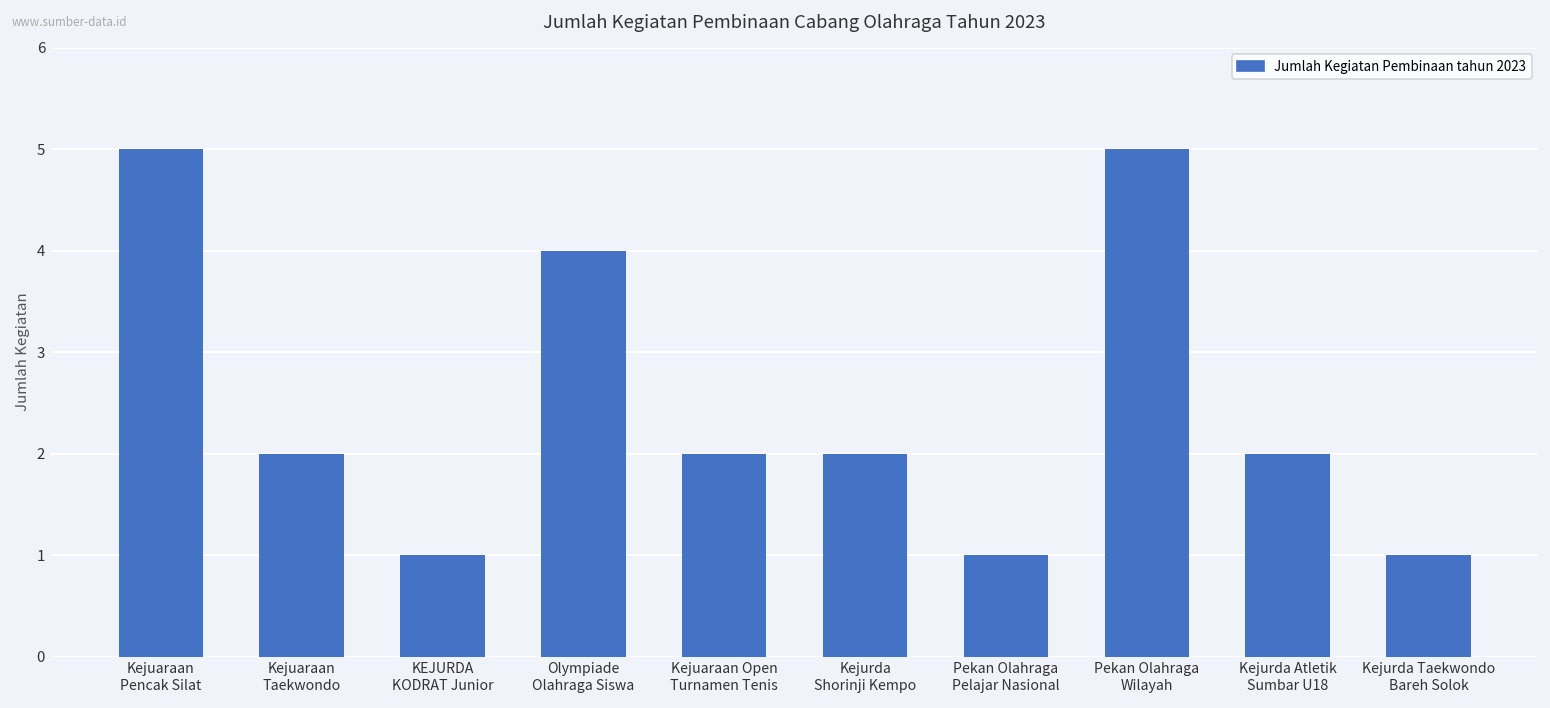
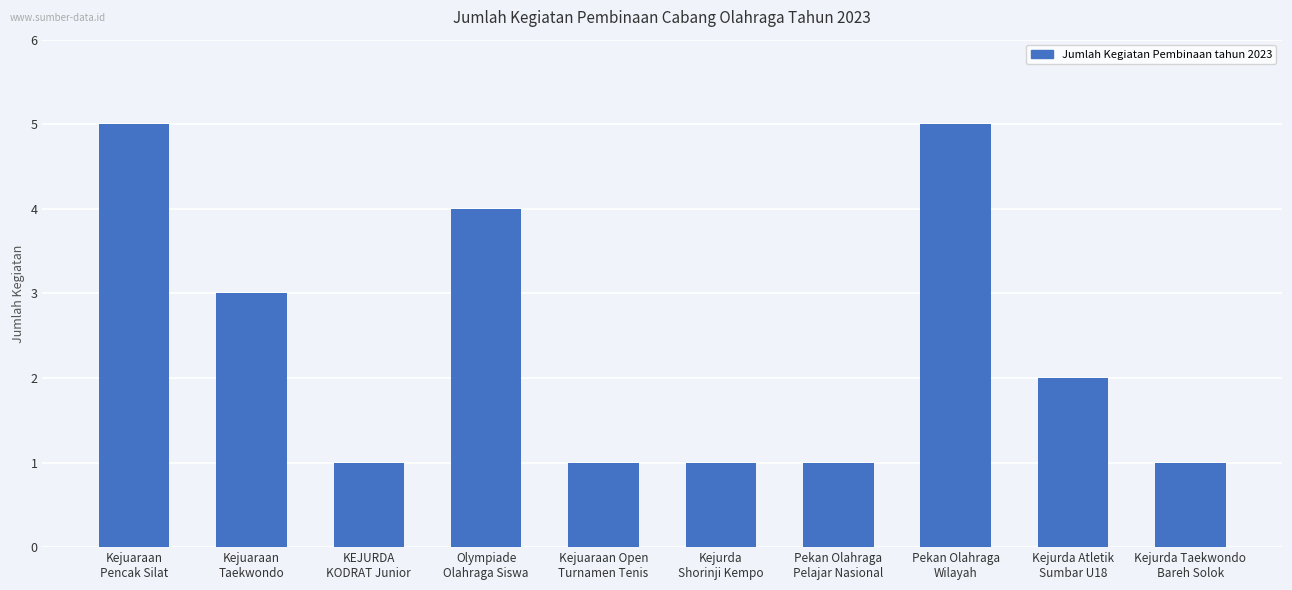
  {
    "Kejuaraan Pencak Silat": 5,
-   "Kejuaraan Taekwondo": 2,
+   "Kejuaraan Taekwondo": 3,
    "KEJURDA KODRAT Junior": 1,
    "Olympiade Olahraga Siswa": 4,
-   "Kejuaraan Open Turnamen Tenis": 2,
-   "Kejurda Shorinji Kempo": 2,
+   "Kejuaraan Open Turnamen Tenis": 1,
+   "Kejurda Shorinji Kempo": 1,
    "Pekan Olahraga Pelajar Nasional": 1,
    "Pekan Olahraga Wilayah": 5,
    "Kejurda Atletik Sumbar U18": 2,
    "Kejurda Taekwondo Bareh Solok": 1
  }
